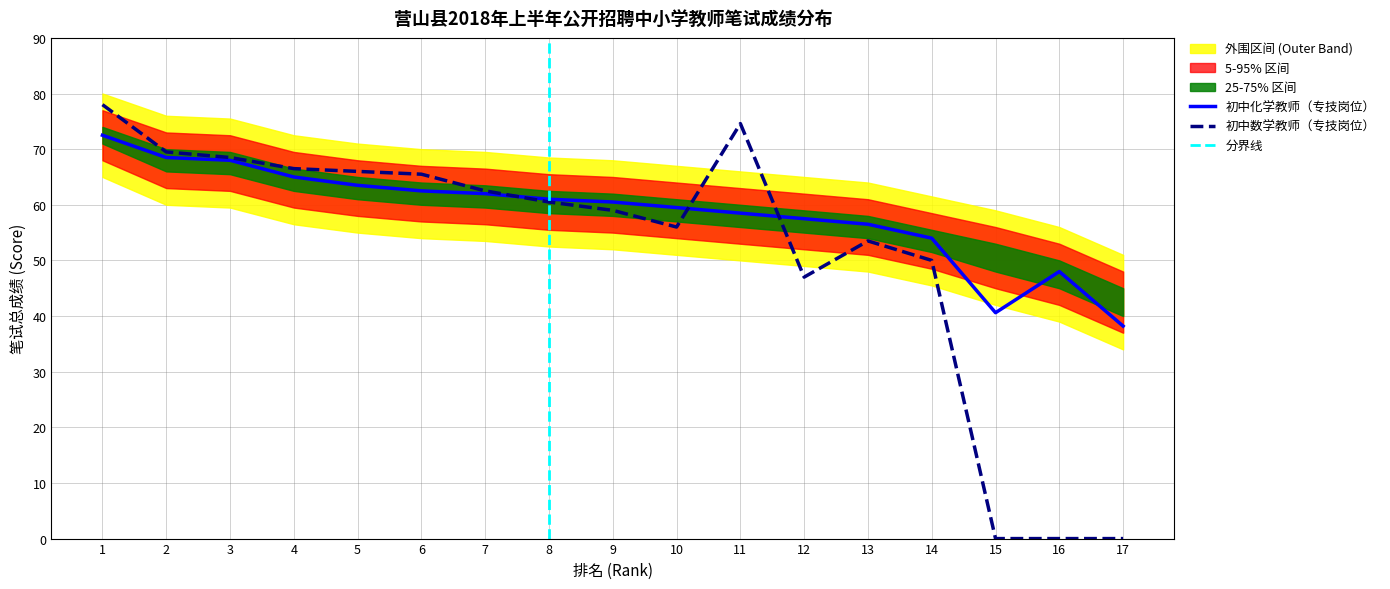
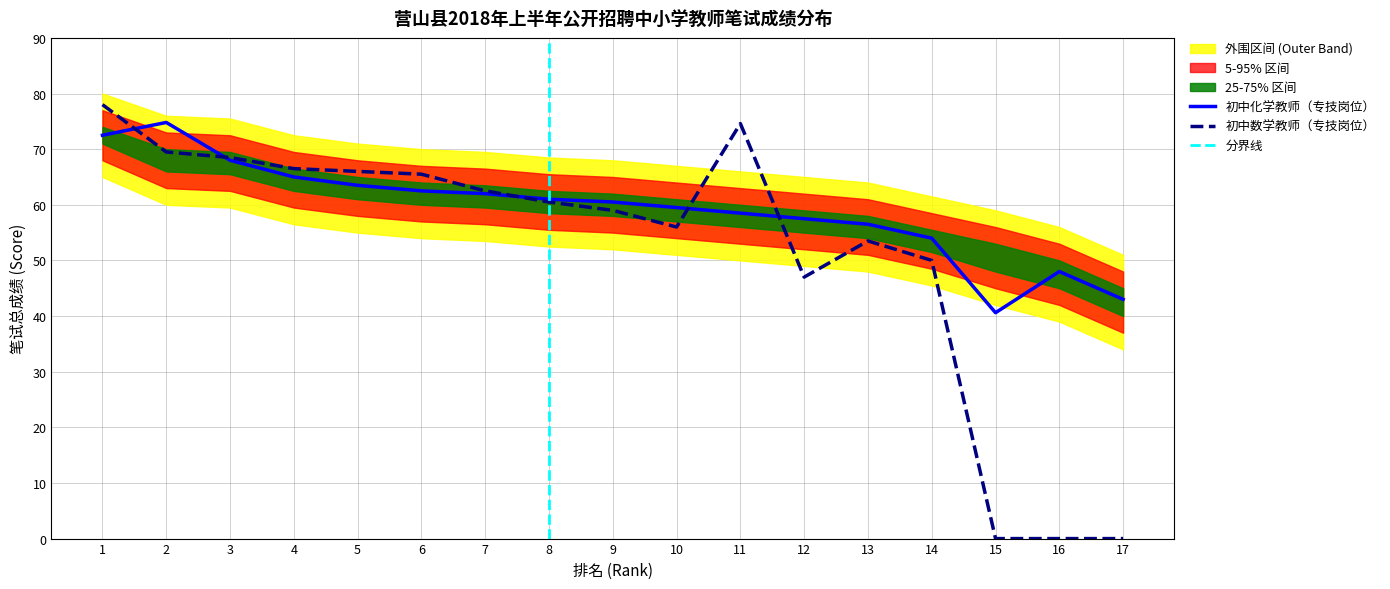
  {
    "初中化学教师（专技岗位）": {
      "1": 73,
-     "2": 69,
+     "2": 75,
      "3": 68,
      "4": 65,
      "5": 64,
      "6": 63,
      "7": 62,
      "8": 61,
      "9": 61,
      "10": 60,
      "11": 59,
      "12": 58,
      "13": 57,
      "14": 54,
      "15": 41,
      "16": 48,
-     "17": 38
+     "17": 43
    },
    "初中数学教师（专技岗位）": {
      "1": 78,
      "2": 70,
      "3": 69,
      "5": 66,
      "6": 66,
      "7": 63,
      "8": 61,
      "9": 59,
      "10": 56,
      "11": 75,
      "12": 47,
      "13": 54,
      "14": 50,
      "15": 0,
      "16": 0,
      "17": 0
    }
  }
